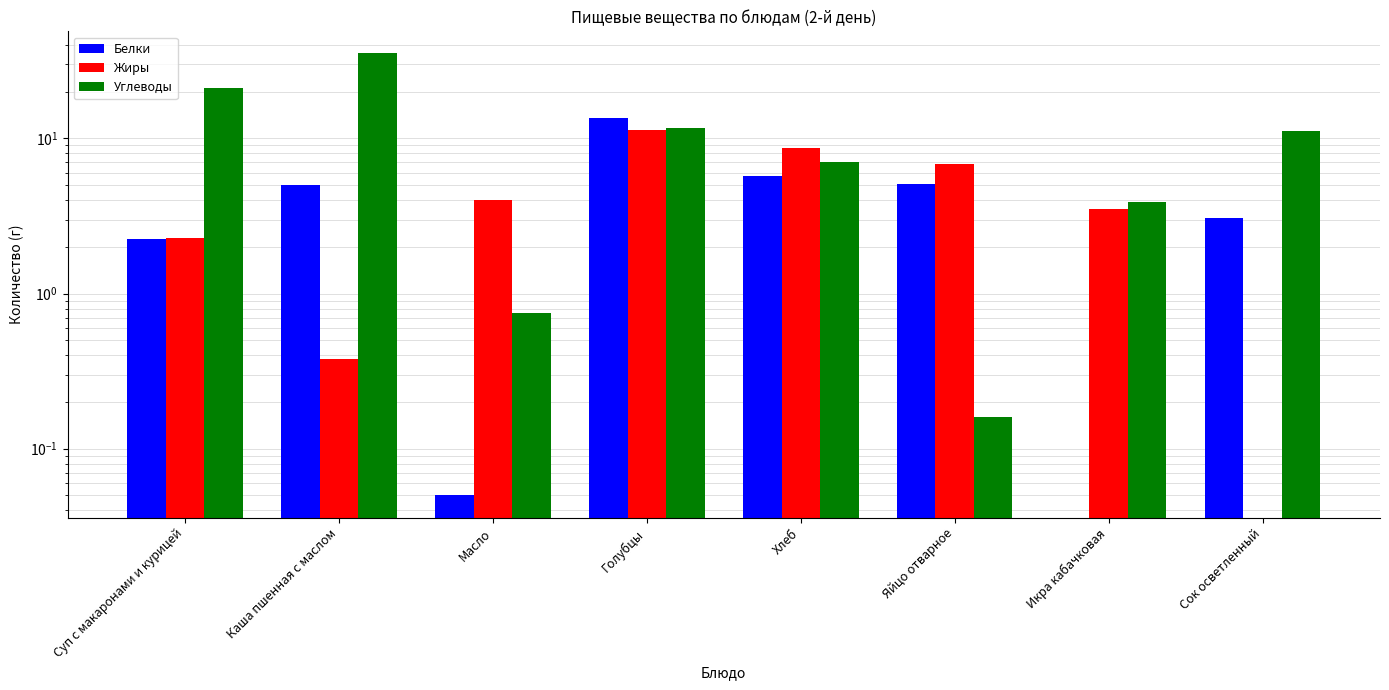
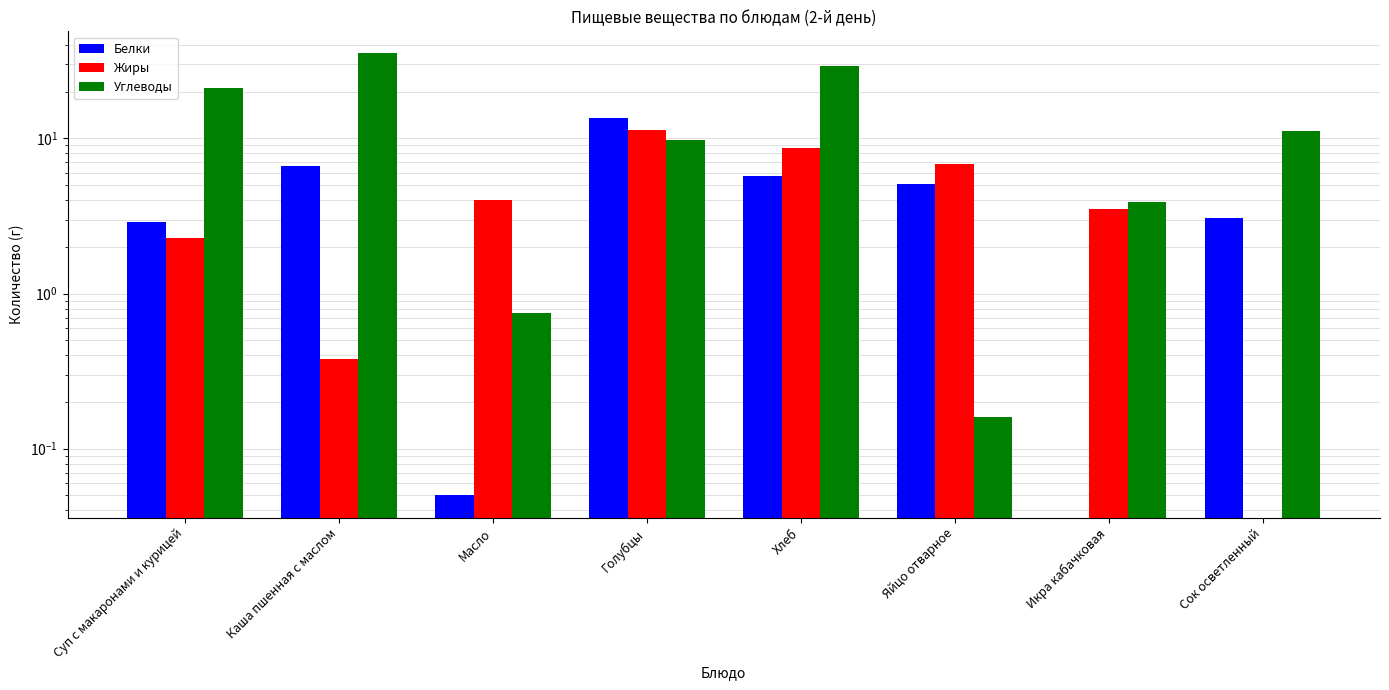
  {
    "Белки": {
-     "Суп с макаронами и курицей": 2.2,
-     "Каша пшенная с маслом": 5.0,
+     "Суп с макаронами и курицей": 2.9,
+     "Каша пшенная с маслом": 6.6,
      "Масло": 0.050,
      "Голубцы": 14,
      "Хлеб": 5.8,
      "Яйцо отварное": 5.1,
      "Сок осветленный": 3.1
    },
    "Жиры": {
      "Суп с макаронами и курицей": 2.3,
      "Каша пшенная с маслом": 0.38,
      "Масло": 4.0,
      "Голубцы": 11,
      "Хлеб": 9,
      "Яйцо отварное": 7,
      "Икра кабачковая": 3.5
    },
    "Углеводы": {
      "Суп с макаронами и курицей": 21,
      "Каша пшенная с маслом": 35,
      "Масло": 0.8,
-     "Голубцы": 12,
-     "Хлеб": 7,
+     "Голубцы": 10,
+     "Хлеб": 29,
      "Яйцо отварное": 0.16,
      "Икра кабачковая": 4,
      "Сок осветленный": 11
    }
  }
